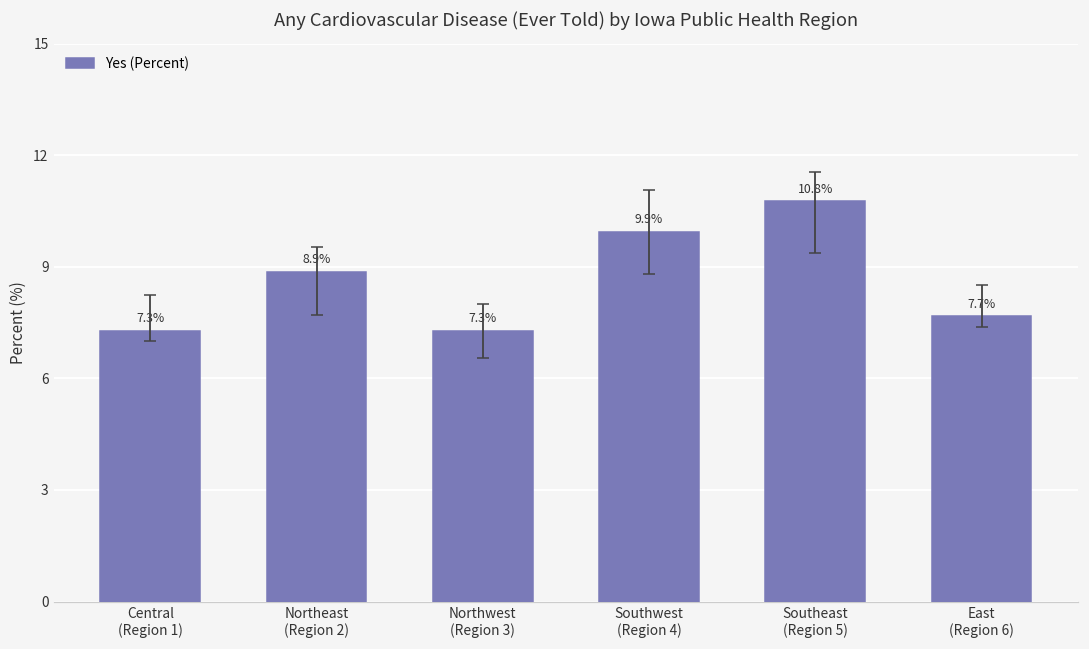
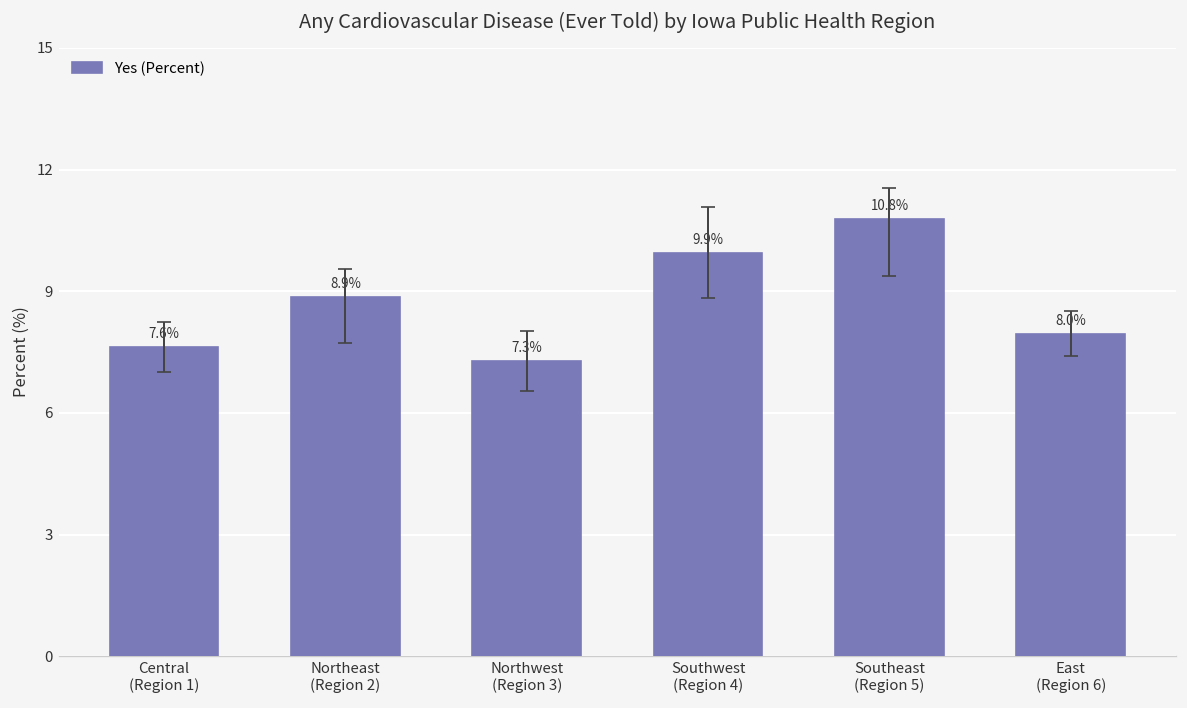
  {
    "Yes (Percent)": {
-     "Central (Region 1)": "7.3%",
+     "Central (Region 1)": "7.6%",
      "Northeast (Region 2)": "8.9%",
      "Northwest (Region 3)": "7.3%",
      "Southwest (Region 4)": "9.9%",
      "Southeast (Region 5)": "10.8%",
-     "East (Region 6)": "7.7%"
+     "East (Region 6)": "8.0%"
    }
  }
